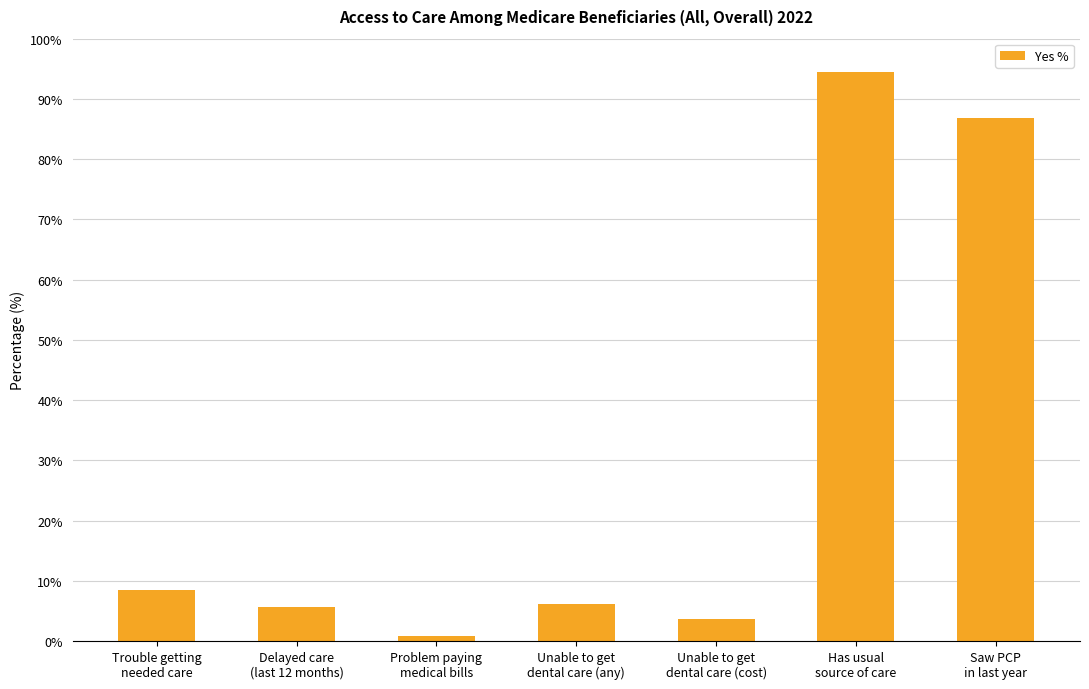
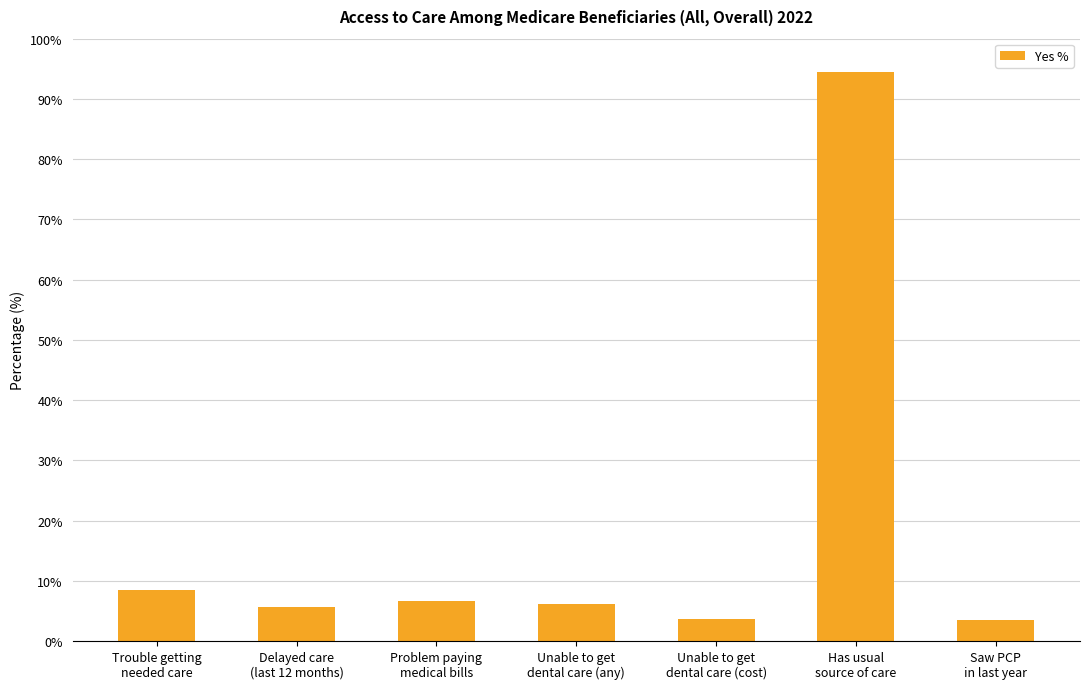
  {
    "Trouble getting needed care": "8%",
    "Delayed care (last 12 months)": "6%",
-   "Problem paying medical bills": "1%",
+   "Problem paying medical bills": "7%",
    "Unable to get dental care (any)": "6%",
    "Unable to get dental care (cost)": "4%",
    "Has usual source of care": "95%",
-   "Saw PCP in last year": "87%"
+   "Saw PCP in last year": "3%"
  }
